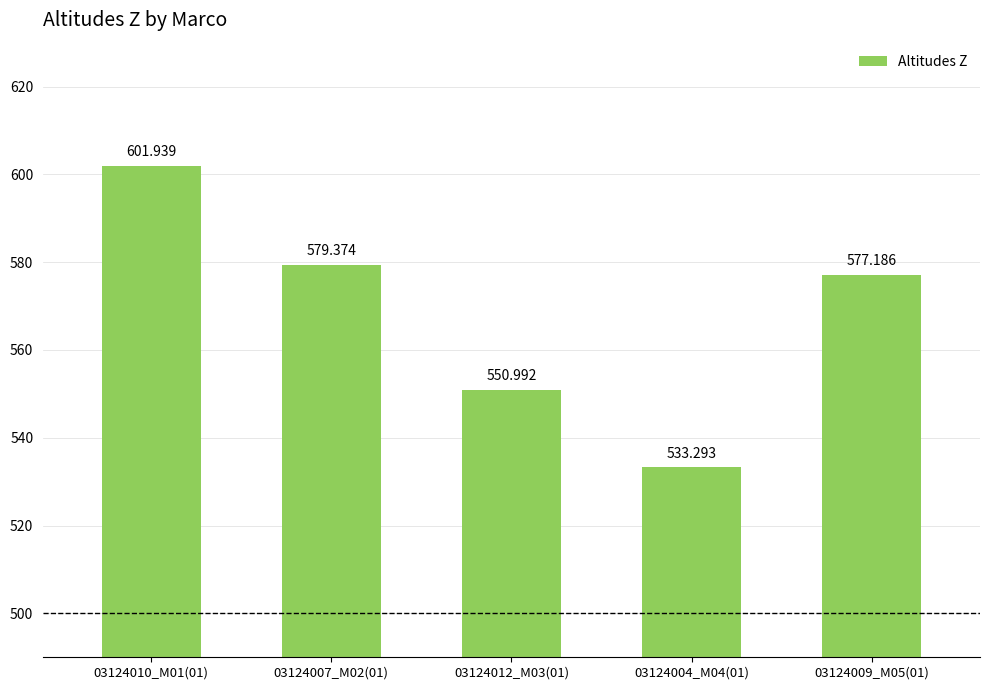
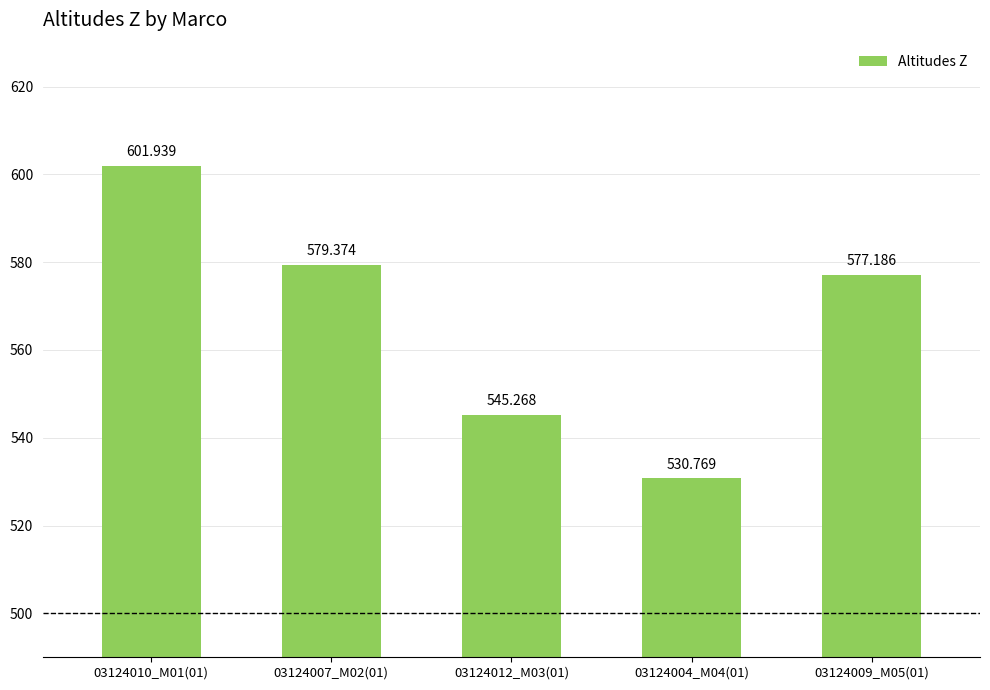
  {
    "03124010_M01(01)": 601.939,
    "03124007_M02(01)": 579.374,
-   "03124012_M03(01)": 550.992,
-   "03124004_M04(01)": 533.293,
+   "03124012_M03(01)": 545.268,
+   "03124004_M04(01)": 530.769,
    "03124009_M05(01)": 577.186
  }
